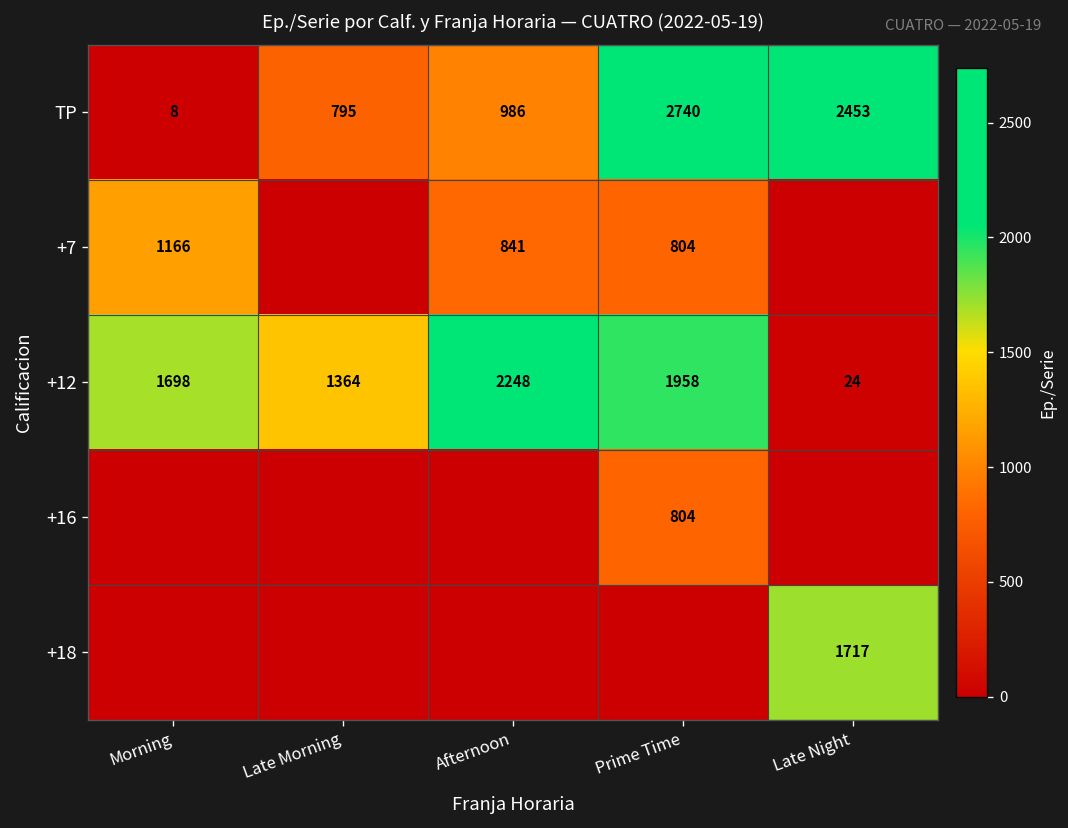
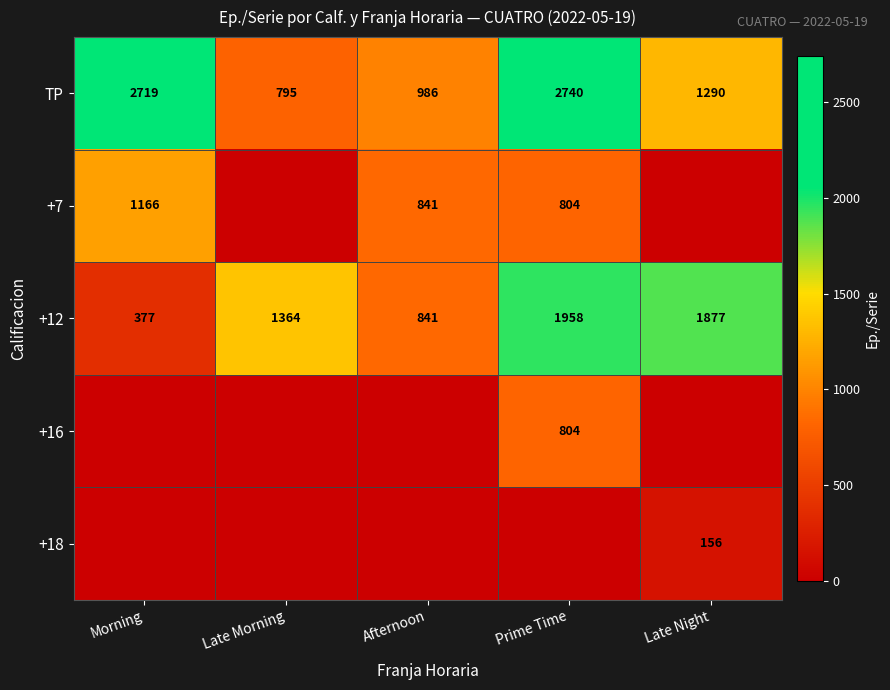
  {
    "TP": {
-     "Morning": 8,
+     "Morning": 2719,
      "Late Morning": 795,
      "Afternoon": 986,
      "Prime Time": 2740,
-     "Late Night": 2453
+     "Late Night": 1290
    },
    "+7": {
      "Morning": 1166,
      "Afternoon": 841,
      "Prime Time": 804
    },
    "+12": {
-     "Morning": 1698,
+     "Morning": 377,
      "Late Morning": 1364,
-     "Afternoon": 2248,
+     "Afternoon": 841,
      "Prime Time": 1958,
-     "Late Night": 24
+     "Late Night": 1877
    },
    "+16": {
      "Prime Time": 804
    },
    "+18": {
-     "Late Night": 1717
+     "Late Night": 156
    }
  }
